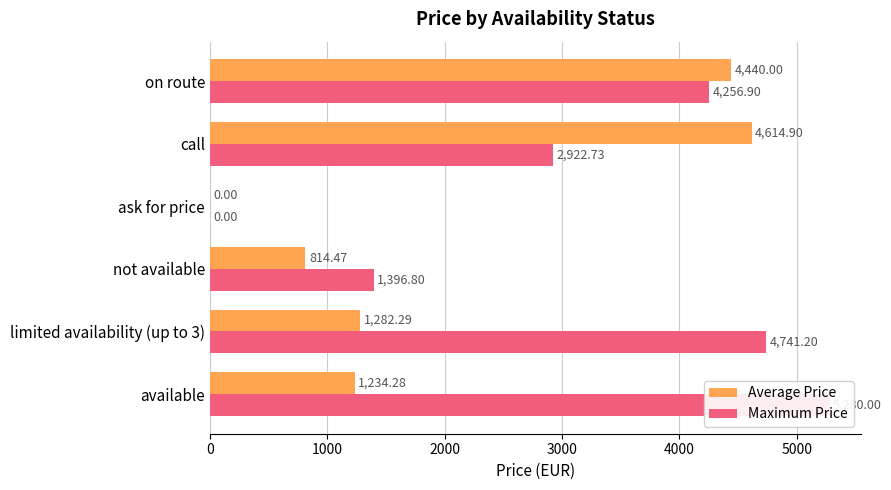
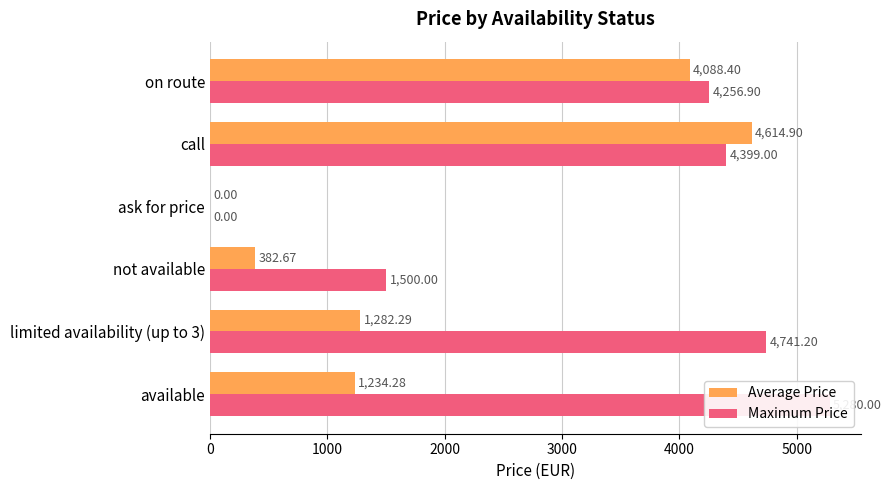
  {
    "Average Price": {
-     "on route": "4,440.00",
+     "on route": "4,088.40",
      "call": "4,614.90",
      "ask for price": "0.00",
-     "not available": "814.47",
+     "not available": "382.67",
      "limited availability (up to 3)": "1,282.29",
      "available": "1,234.28"
    },
    "Maximum Price": {
      "on route": "4,256.90",
-     "call": "2,922.73",
+     "call": "4,399.00",
      "ask for price": "0.00",
-     "not available": "1,396.80",
+     "not available": "1,500.00",
      "limited availability (up to 3)": "4,741.20"
    }
  }
